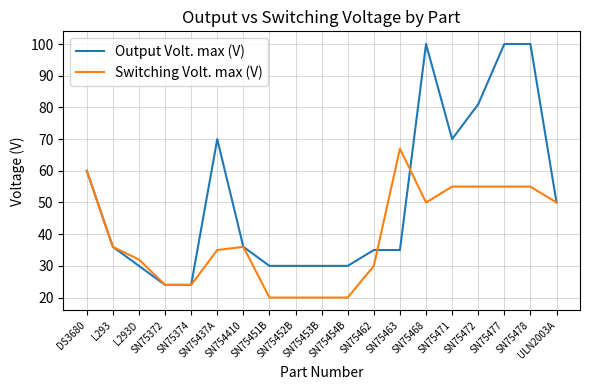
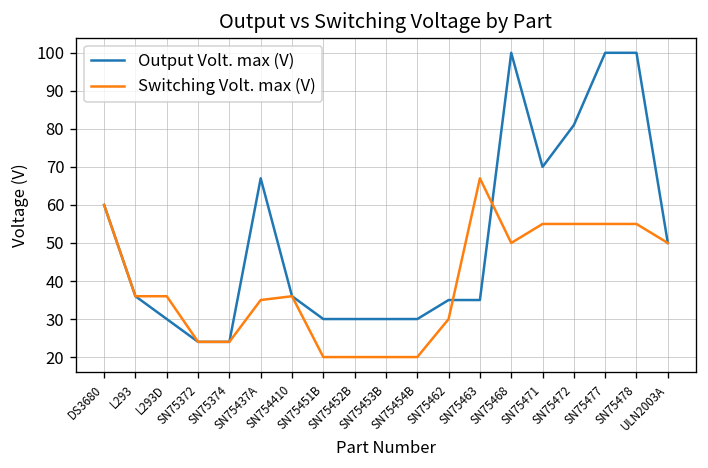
  {
    "Output Volt. max (V)": {
      "L293D": 30,
-     "SN75437A": 70,
+     "SN75437A": 67,
      "SN75451B": 30,
      "SN75452B": 30,
      "SN75453B": 30,
      "SN75454B": 30,
      "SN75462": 35,
      "SN75463": 35,
      "SN75468": 100,
      "SN75471": 70,
      "SN75472": 81,
      "SN75477": 100,
      "SN75478": 100
    },
    "Switching Volt. max (V)": {
-     "L293D": 32,
+     "L293D": 36,
      "SN75437A": 35,
      "SN75451B": 20,
      "SN75452B": 20,
      "SN75453B": 20,
      "SN75454B": 20,
      "SN75462": 30,
      "SN75463": 67,
      "SN75468": 50,
      "SN75471": 55,
      "SN75472": 55,
      "SN75477": 55,
      "SN75478": 55
    }
  }
